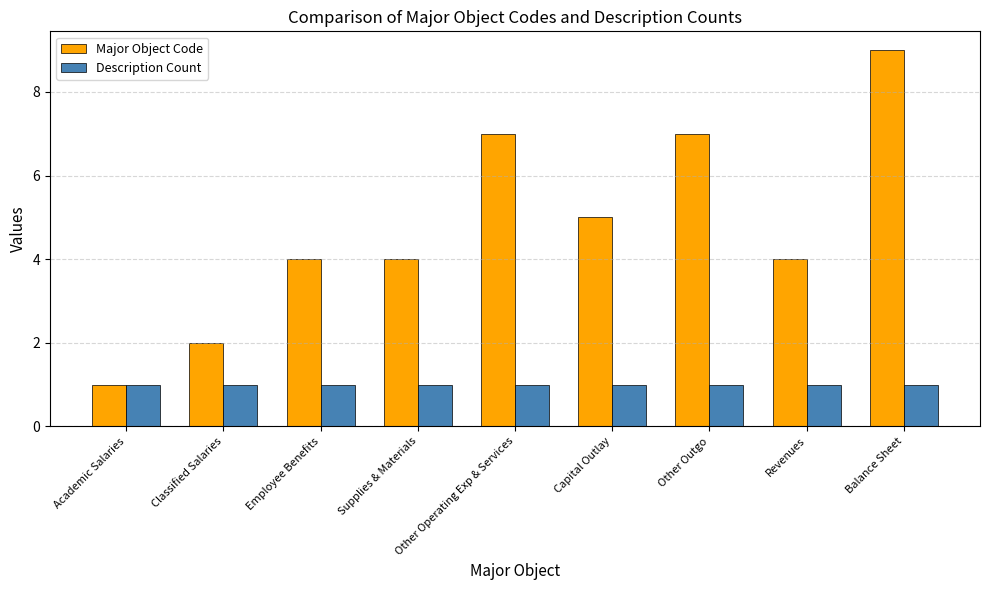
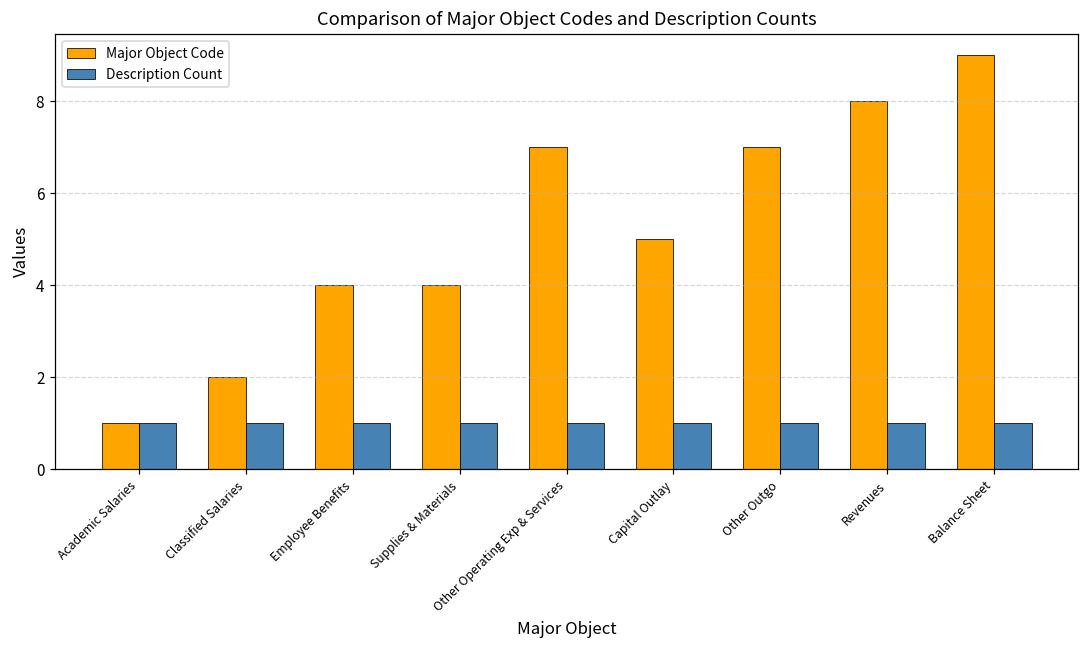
  {
    "Major Object Code": {
      "Academic Salaries": 1,
      "Classified Salaries": 2,
      "Employee Benefits": 4,
      "Supplies & Materials": 4,
      "Other Operating Exp & Services": 7,
      "Capital Outlay": 5,
      "Other Outgo": 7,
-     "Revenues": 4,
+     "Revenues": 8,
      "Balance Sheet": 9
    },
    "Description Count": {
      "Academic Salaries": 1,
      "Classified Salaries": 1,
      "Employee Benefits": 1,
      "Supplies & Materials": 1,
      "Other Operating Exp & Services": 1,
      "Capital Outlay": 1,
      "Other Outgo": 1,
      "Revenues": 1,
      "Balance Sheet": 1
    }
  }
